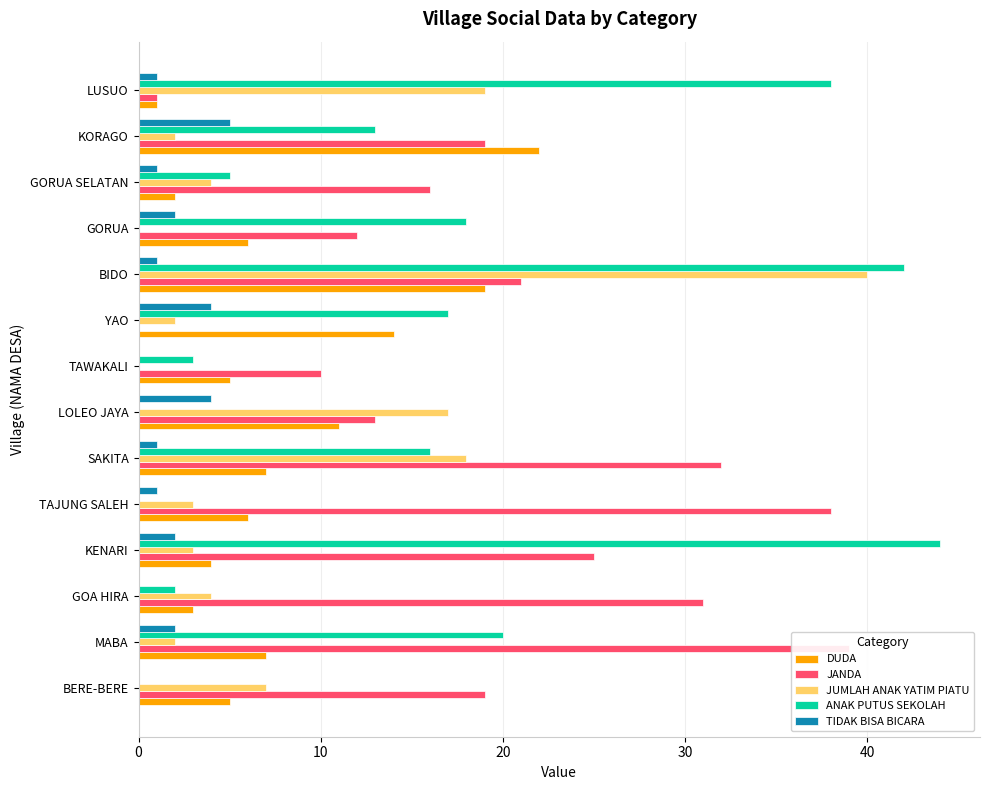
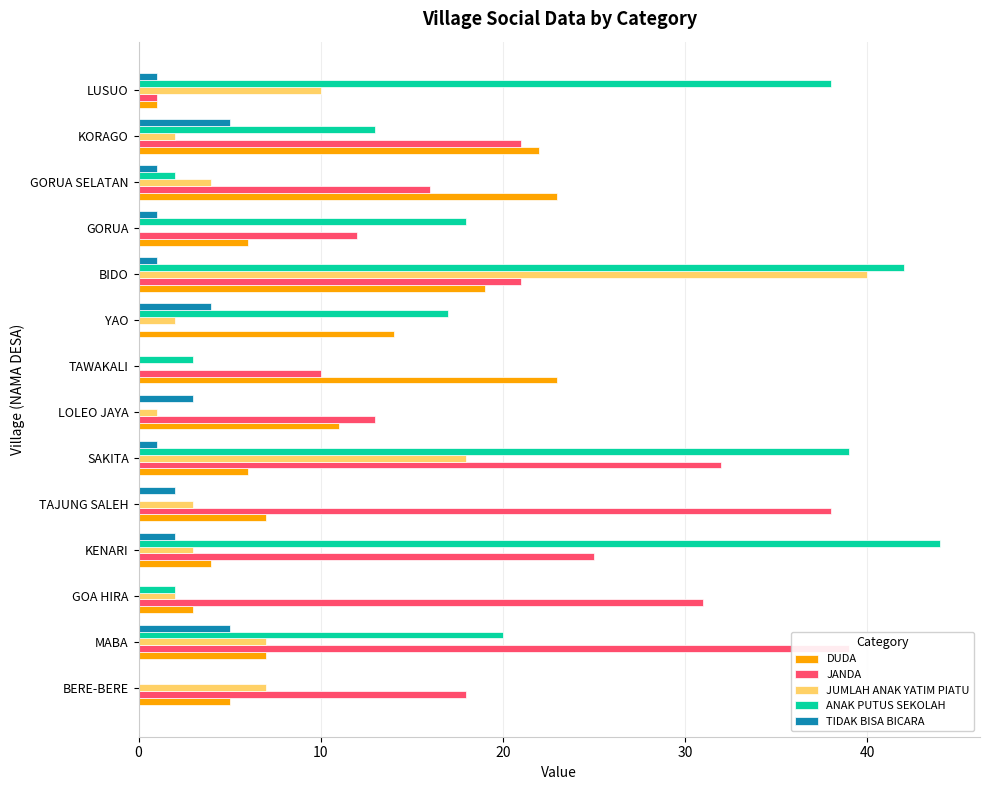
  {
    "DUDA": {
      "LUSUO": 1,
      "KORAGO": 22,
-     "GORUA SELATAN": 2,
+     "GORUA SELATAN": 23,
      "GORUA": 6,
      "BIDO": 19,
      "YAO": 14,
-     "TAWAKALI": 5,
+     "TAWAKALI": 23,
      "LOLEO JAYA": 11,
-     "SAKITA": 7,
-     "TAJUNG SALEH": 6,
+     "SAKITA": 6,
+     "TAJUNG SALEH": 7,
      "KENARI": 4,
      "GOA HIRA": 3,
      "MABA": 7,
      "BERE-BERE": 5
    },
    "JANDA": {
      "LUSUO": 1,
-     "KORAGO": 19,
+     "KORAGO": 21,
      "GORUA SELATAN": 16,
      "GORUA": 12,
      "BIDO": 21,
      "YAO": 0,
      "TAWAKALI": 10,
      "LOLEO JAYA": 13,
      "SAKITA": 32,
      "TAJUNG SALEH": 38,
      "KENARI": 25,
      "GOA HIRA": 31,
-     "BERE-BERE": 19
+     "BERE-BERE": 18
    },
    "JUMLAH ANAK YATIM PIATU": {
-     "LUSUO": 19,
+     "LUSUO": 10,
      "KORAGO": 2,
      "GORUA SELATAN": 4,
      "GORUA": 0,
      "BIDO": 40,
      "YAO": 2,
      "TAWAKALI": 0,
-     "LOLEO JAYA": 17,
+     "LOLEO JAYA": 1,
      "SAKITA": 18,
      "TAJUNG SALEH": 3,
      "KENARI": 3,
-     "GOA HIRA": 4,
-     "MABA": 2,
+     "GOA HIRA": 2,
+     "MABA": 7,
      "BERE-BERE": 7
    },
    "ANAK PUTUS SEKOLAH": {
      "LUSUO": 38,
      "KORAGO": 13,
-     "GORUA SELATAN": 5,
+     "GORUA SELATAN": 2,
      "GORUA": 18,
      "BIDO": 42,
      "YAO": 17,
      "TAWAKALI": 3,
      "LOLEO JAYA": 0,
-     "SAKITA": 16,
+     "SAKITA": 39,
      "TAJUNG SALEH": 0,
      "KENARI": 44,
      "GOA HIRA": 2,
      "MABA": 20,
      "BERE-BERE": 0
    },
    "TIDAK BISA BICARA": {
      "LUSUO": 1,
      "KORAGO": 5,
      "GORUA SELATAN": 1,
-     "GORUA": 2,
+     "GORUA": 1,
      "BIDO": 1,
      "YAO": 4,
      "TAWAKALI": 0,
-     "LOLEO JAYA": 4,
+     "LOLEO JAYA": 3,
      "SAKITA": 1,
-     "TAJUNG SALEH": 1,
+     "TAJUNG SALEH": 2,
      "KENARI": 2,
      "GOA HIRA": 0,
-     "MABA": 2,
+     "MABA": 5,
      "BERE-BERE": 0
    }
  }
